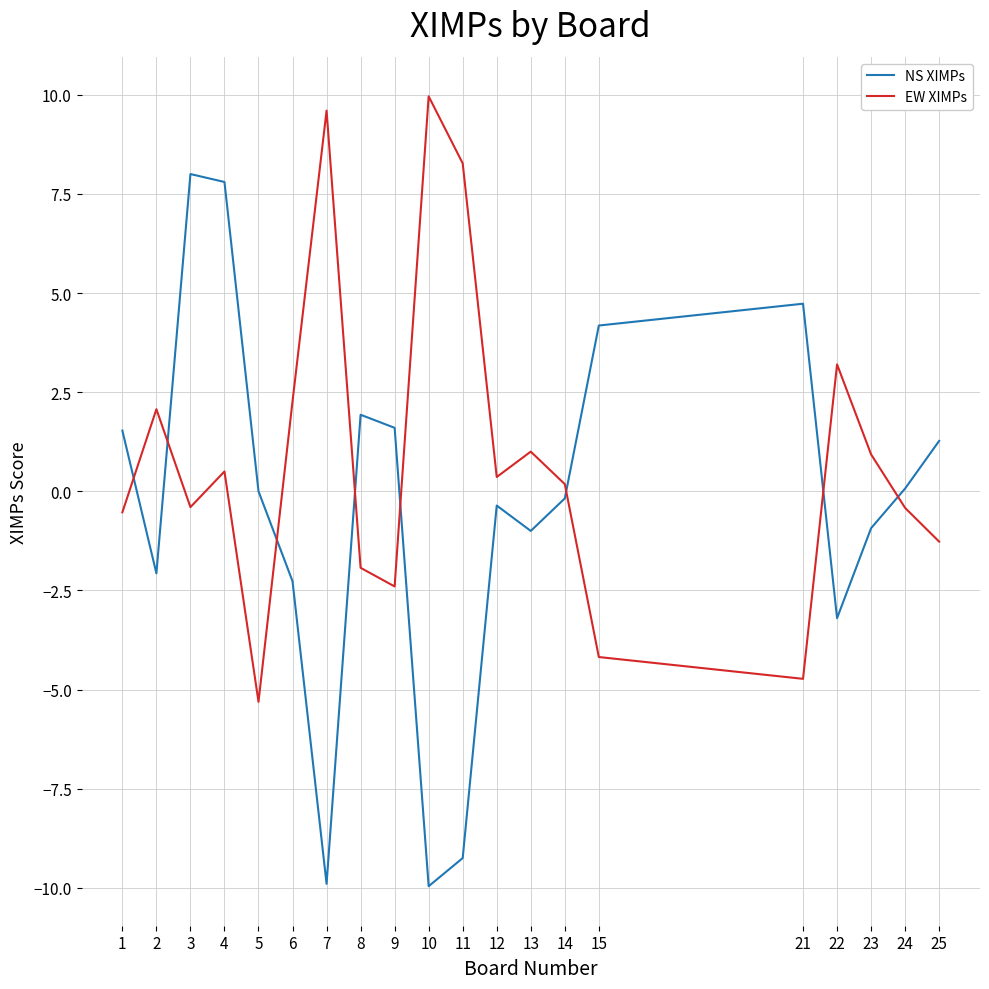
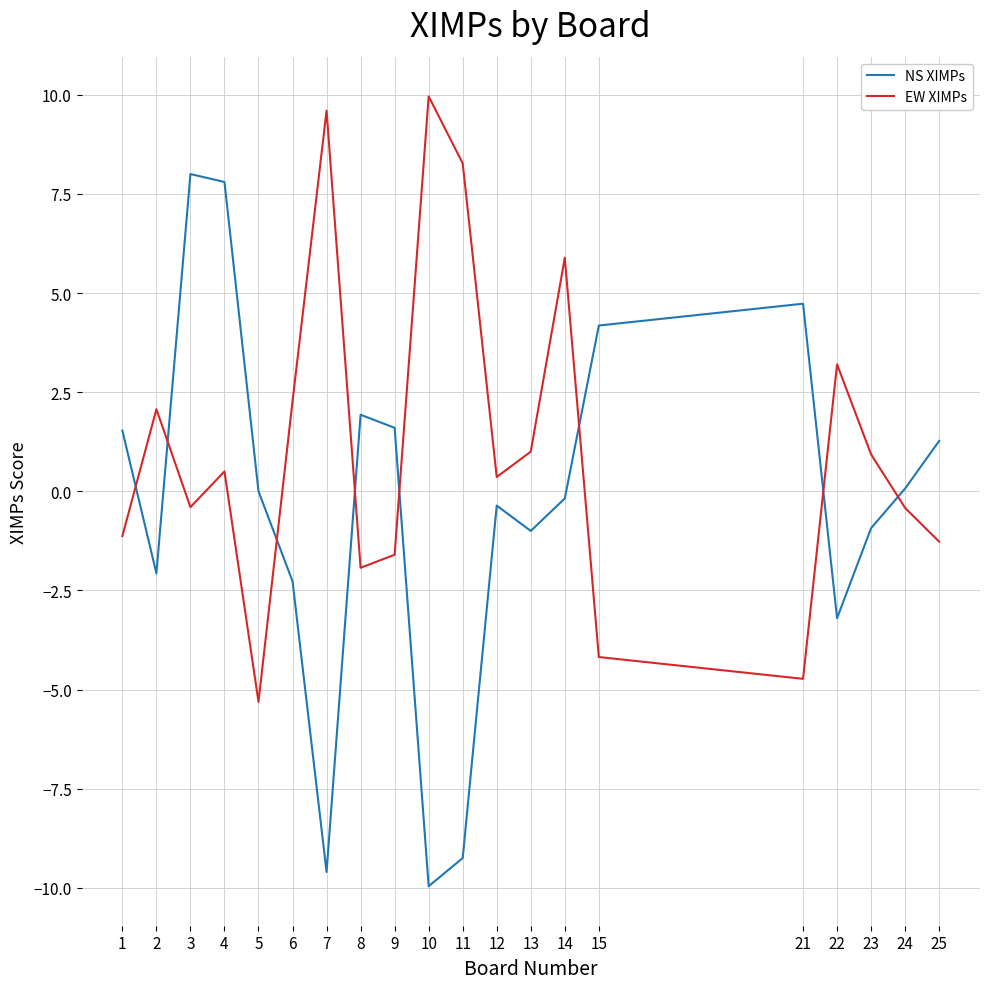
  {
    "NS XIMPs": {
      "1": 1.5,
      "2": -2.1,
      "3": 8.0,
      "4": 7.8,
      "5": 0.0,
      "6": -2.3,
-     "7": -9.9,
+     "7": -9.6,
      "8": 1.9,
      "9": 1.6,
      "10": -10.0,
      "11": -9.3,
      "12": -0.4,
      "13": -1.0,
      "14": -0.2,
      "15": 4.2,
      "21": 4.7,
      "22": -3.2,
      "23": -0.9,
      "24": 0.1,
      "25": 1.3
    },
    "EW XIMPs": {
-     "1": -0.5,
+     "1": -1.1,
      "2": 2.1,
      "3": -0.4,
      "4": 0.5,
      "5": -5.3,
      "6": 2.3,
      "7": 9.6,
      "8": -1.9,
-     "9": -2.4,
+     "9": -1.6,
      "10": 10.0,
      "11": 8.3,
      "12": 0.4,
      "13": 1.0,
-     "14": 0.2,
+     "14": 5.9,
      "15": -4.2,
      "21": -4.7,
      "22": 3.2,
      "23": 0.9,
      "24": -0.4,
      "25": -1.3
    }
  }
